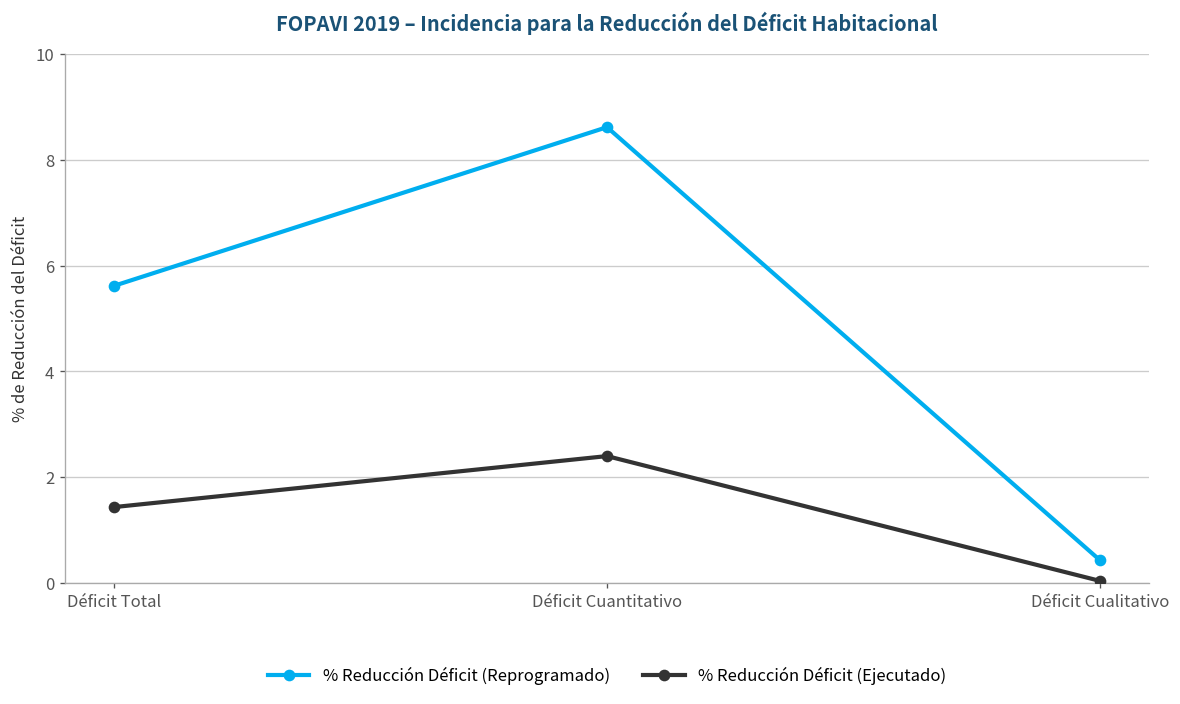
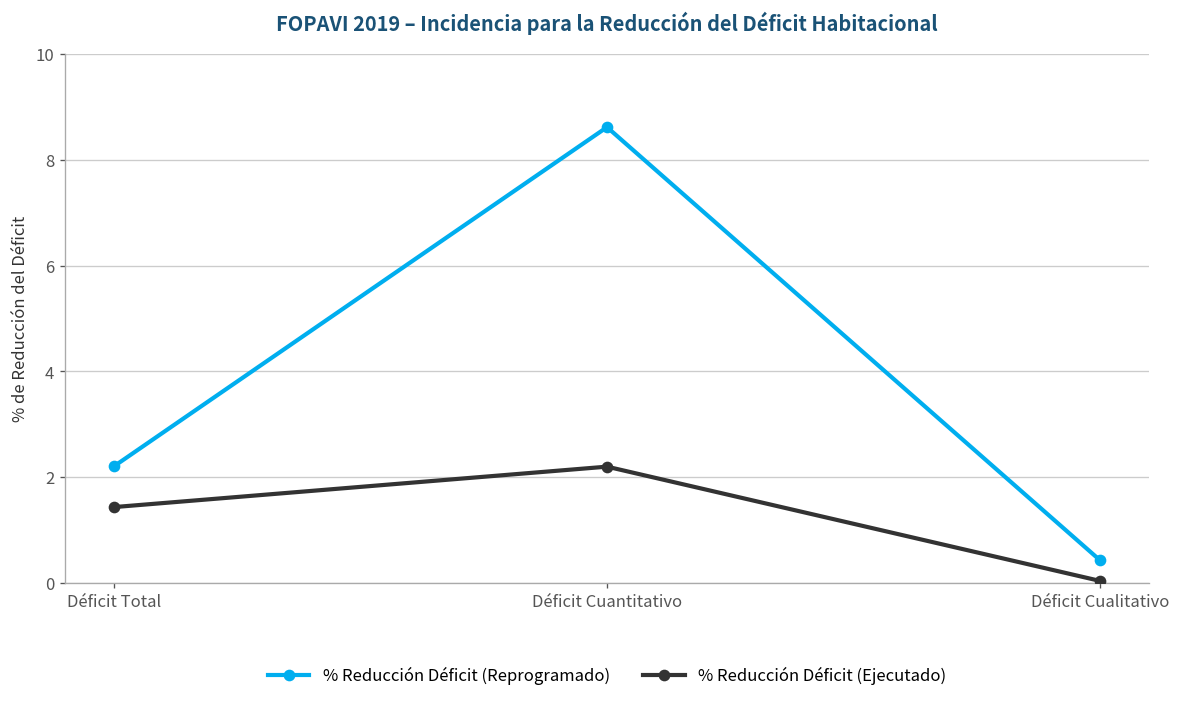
  {
    "% Reducción Déficit (Reprogramado)": {
-     "Déficit Total": 5.6,
+     "Déficit Total": 2.2,
      "Déficit Cuantitativo": 8.6,
      "Déficit Cualitativo": 0.4
    },
    "% Reducción Déficit (Ejecutado)": {
      "Déficit Total": 1.4,
-     "Déficit Cuantitativo": 2.4,
+     "Déficit Cuantitativo": 2.2,
      "Déficit Cualitativo": 0.0
    }
  }
